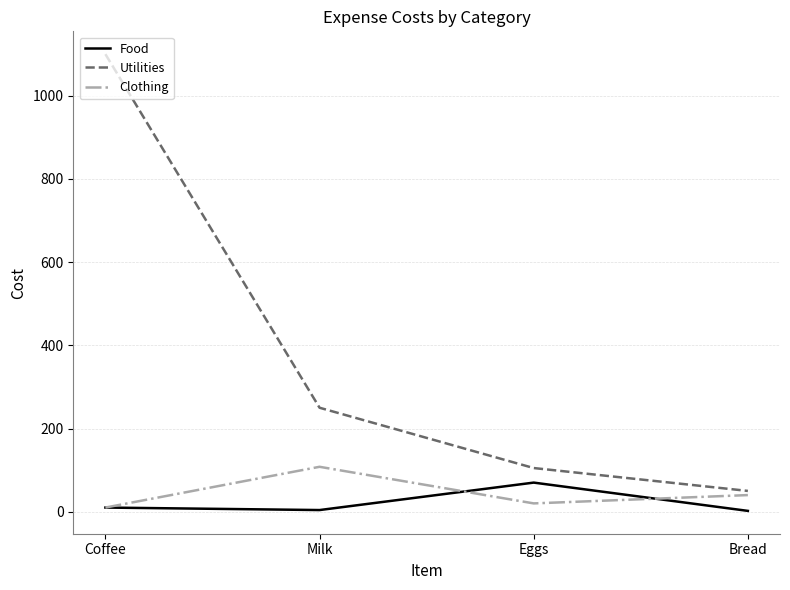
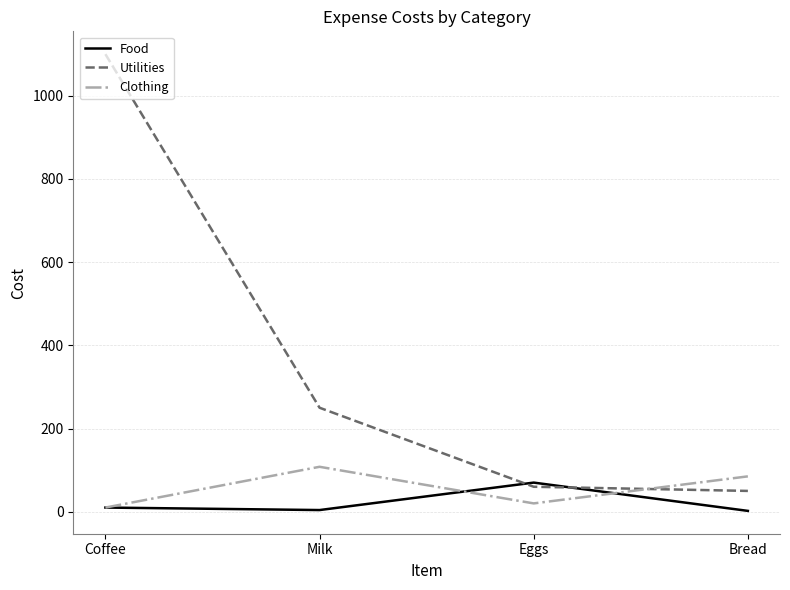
  {
    "Food": {
      "Milk": 0,
      "Eggs": 70,
      "Bread": 0
    },
    "Utilities": {
      "Milk": 250,
-     "Eggs": 110,
+     "Eggs": 60,
      "Bread": 50
    },
    "Clothing": {
      "Milk": 110,
      "Eggs": 20,
-     "Bread": 40
+     "Bread": 90
    }
  }
